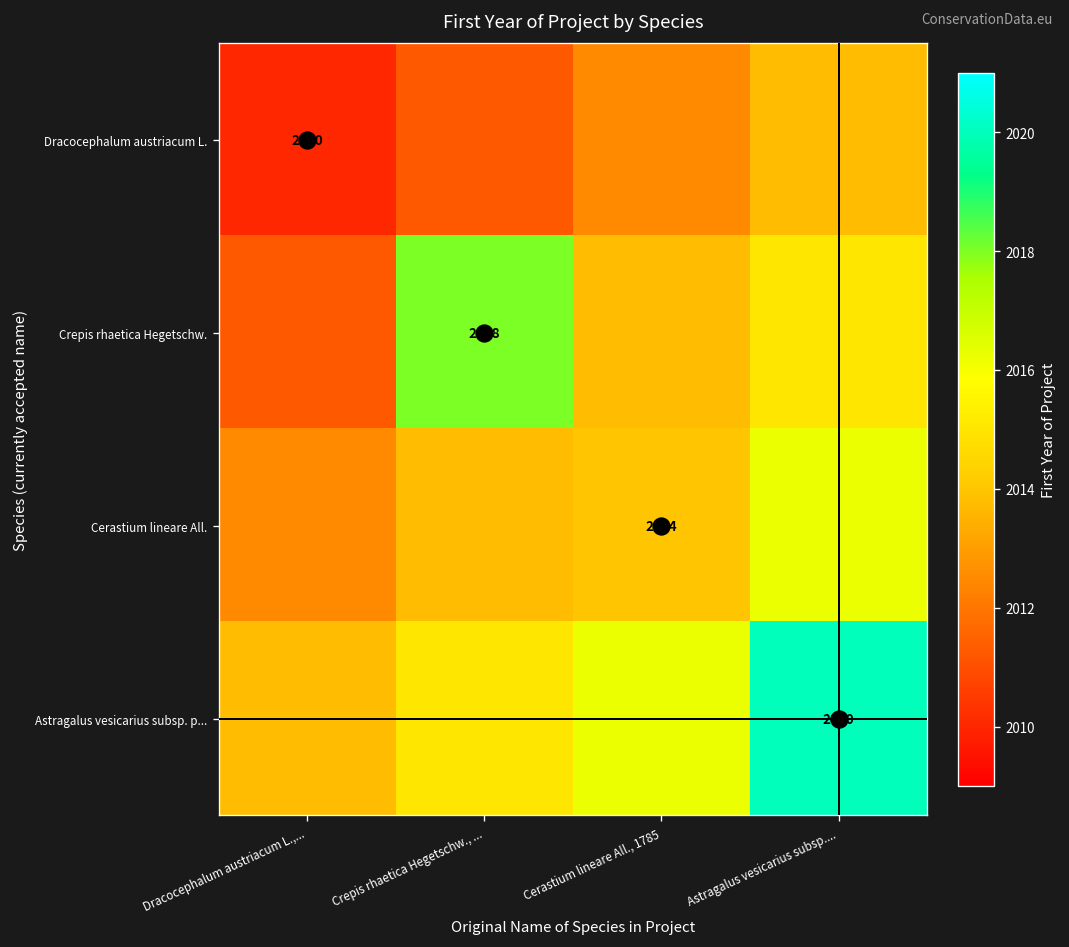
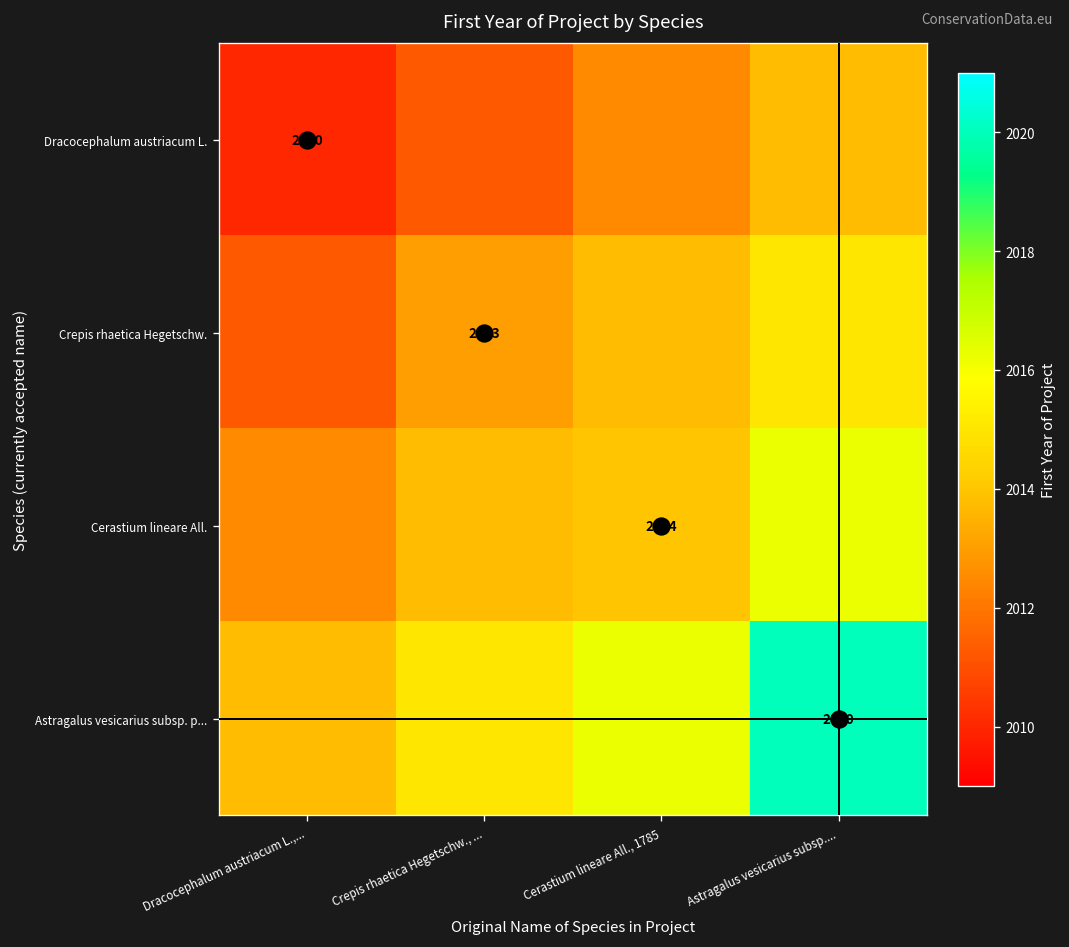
  {
    "Crepis rhaetica Hegetschw.": {
-     "Crepis rhaetica Hegetschw., ...": 2018
+     "Crepis rhaetica Hegetschw., ...": 2013
    }
  }
